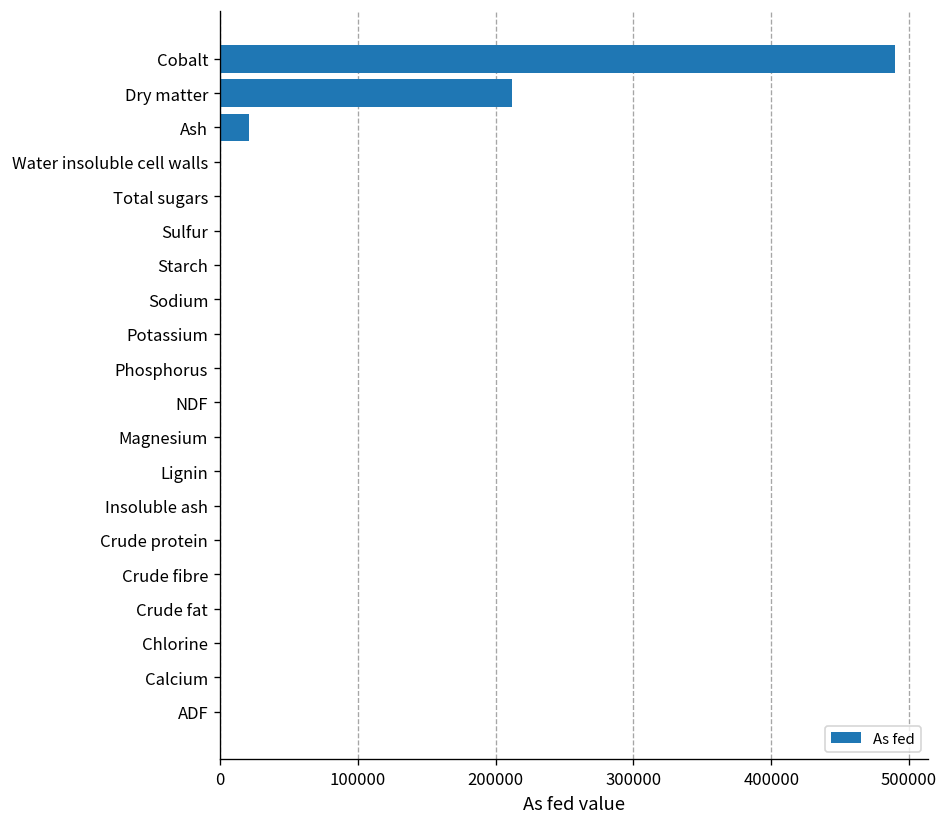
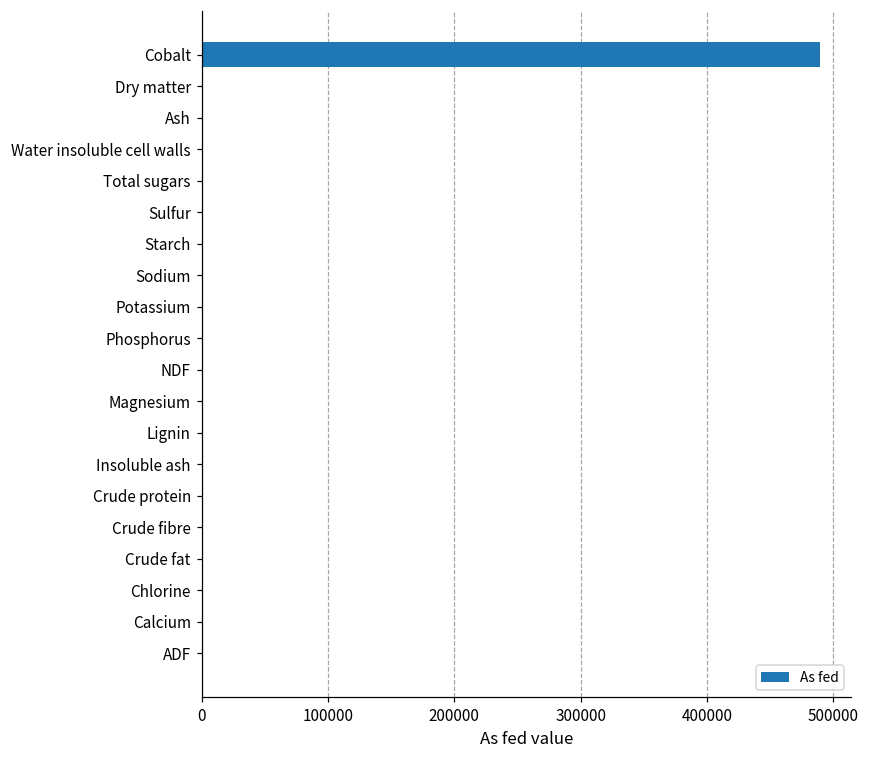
  {
    "Cobalt": 490000,
-   "Dry matter": 212000,
-   "Ash": 21000,
+   "Dry matter": 0,
+   "Ash": 0,
    "Water insoluble cell walls": 0,
    "Total sugars": 0,
    "Sulfur": 0,
    "Starch": 0,
    "Sodium": 0,
    "Potassium": 0,
    "Phosphorus": 0,
    "NDF": 0,
    "Magnesium": 0,
    "Lignin": 0,
    "Insoluble ash": 0,
    "Crude protein": 0,
    "Crude fibre": 0,
    "Crude fat": 0,
    "Chlorine": 0,
    "Calcium": 0,
    "ADF": 0
  }
